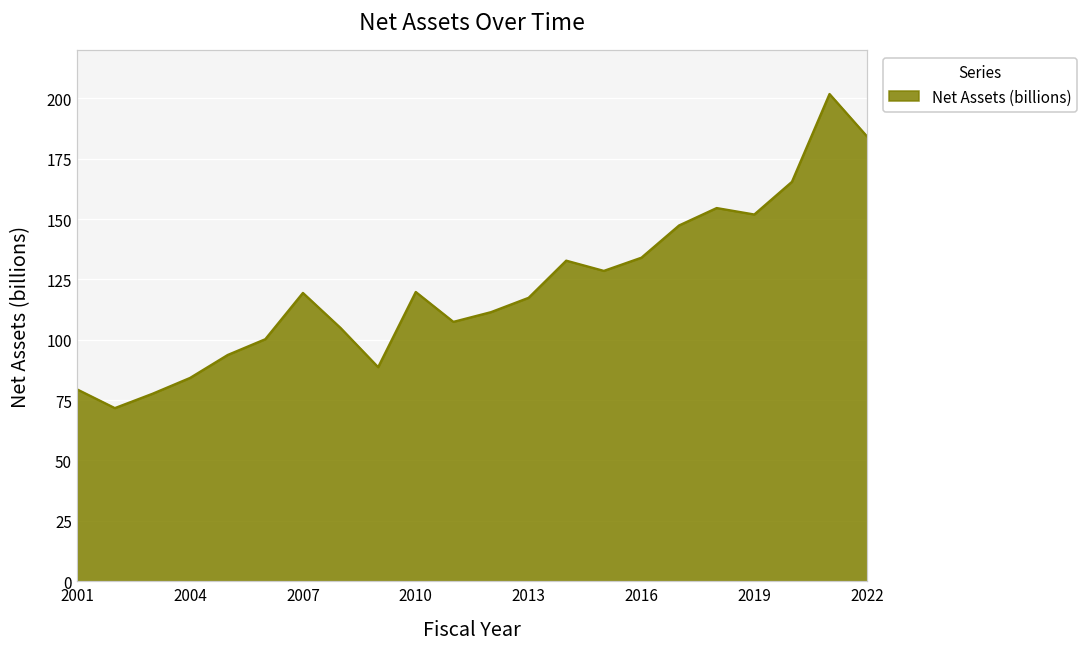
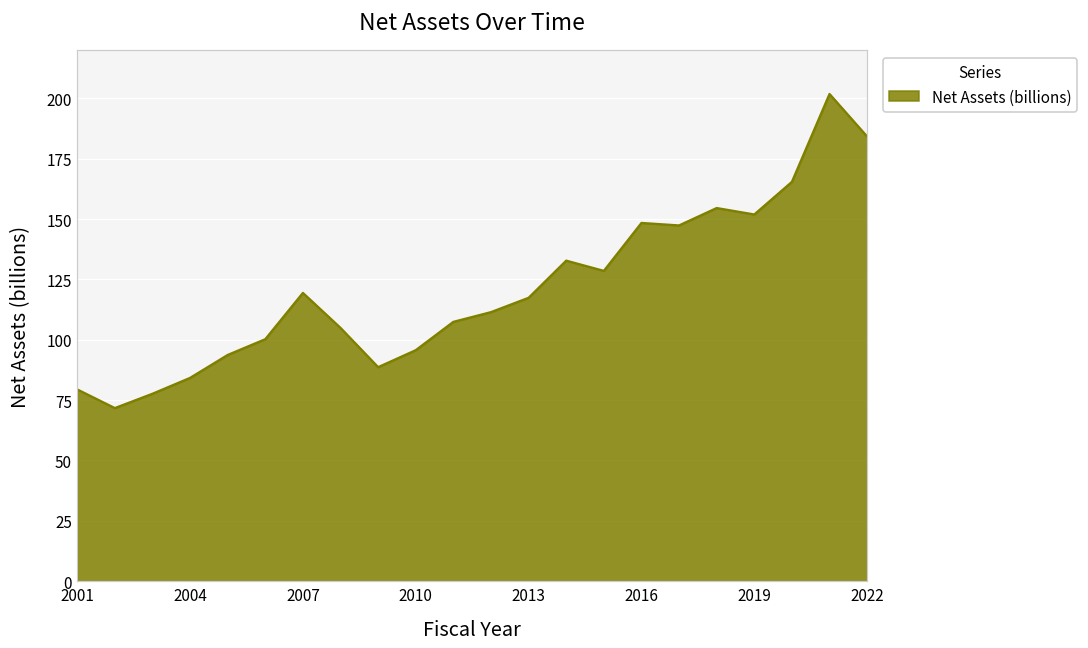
  {
    "2001": 79,
    "2004": 84,
    "2007": 119,
-   "2010": 120,
+   "2010": 96,
    "2013": 117,
-   "2016": 134,
+   "2016": 148,
    "2019": 152,
    "2022": 184
  }
